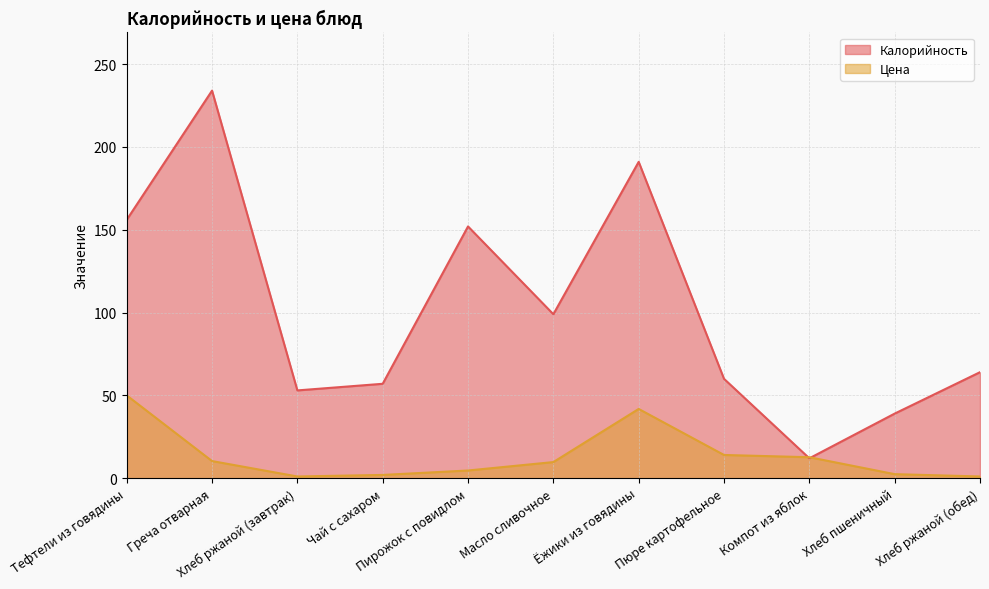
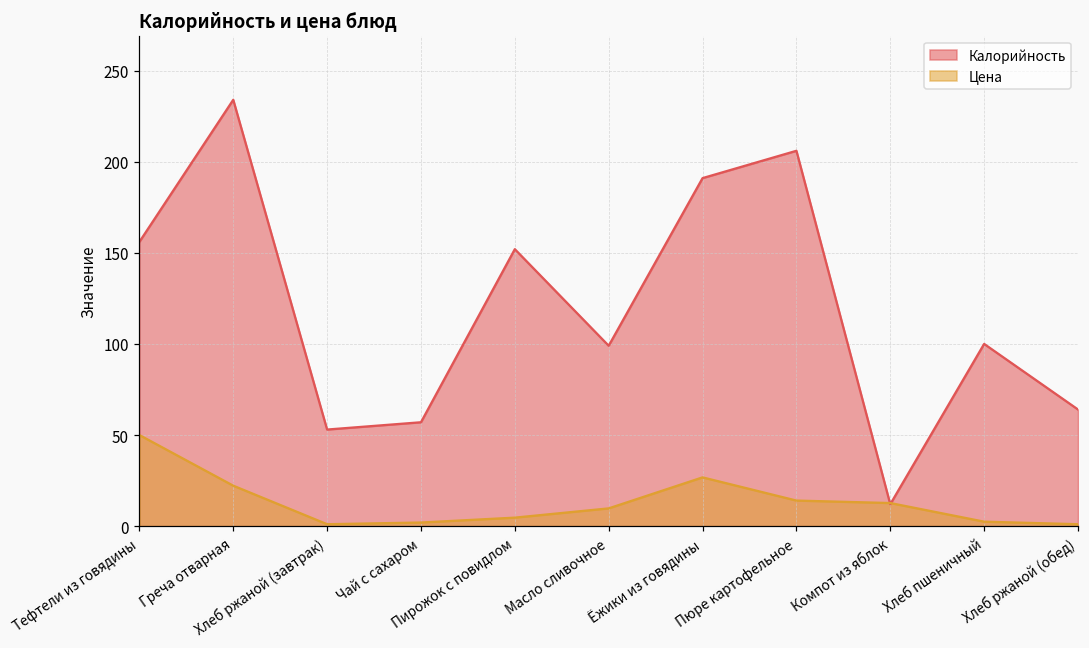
  {
    "Калорийность": {
      "Тефтели из говядины": 156,
      "Греча отварная": 234,
      "Хлеб ржаной (завтрак)": 53,
      "Чай с сахаром": 57,
      "Пирожок с повидлом": 152,
      "Масло сливочное": 99,
      "Ёжики из говядины": 191,
-     "Пюре картофельное": 60,
-     "Хлеб пшеничный": 39,
+     "Пюре картофельное": 206,
+     "Хлеб пшеничный": 100,
      "Хлеб ржаной (обед)": 64
    },
    "Цена": {
      "Тефтели из говядины": 50,
-     "Греча отварная": 10,
+     "Греча отварная": 22,
      "Хлеб ржаной (завтрак)": 1,
      "Чай с сахаром": 2,
      "Пирожок с повидлом": 5,
      "Масло сливочное": 10,
-     "Ёжики из говядины": 42,
+     "Ёжики из говядины": 27,
      "Пюре картофельное": 14,
      "Хлеб пшеничный": 2,
      "Хлеб ржаной (обед)": 1
    }
  }
